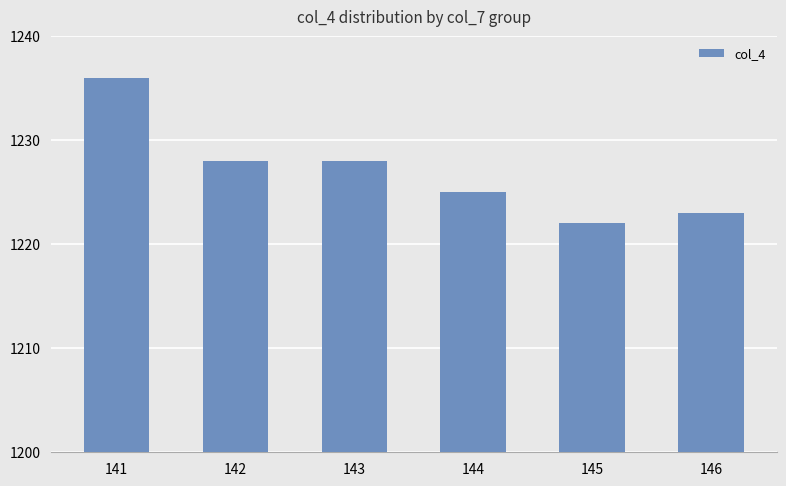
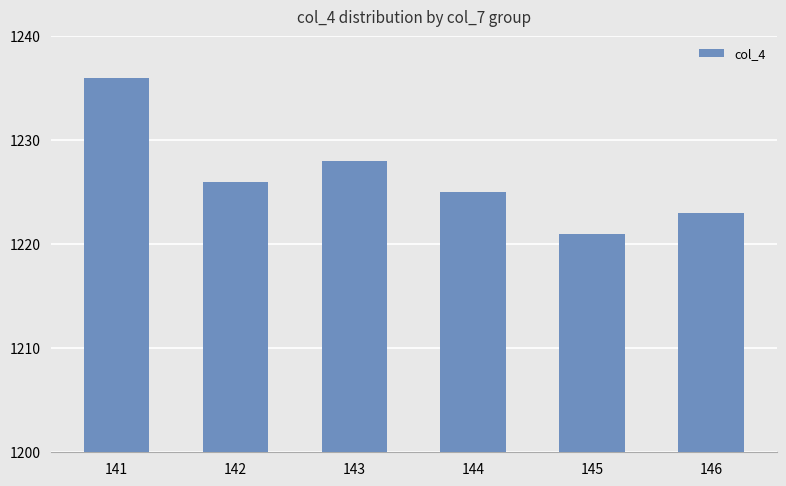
  {
    "141": 1236,
-   "142": 1228,
+   "142": 1226,
    "143": 1228,
    "144": 1225,
-   "145": 1222,
+   "145": 1221,
    "146": 1223
  }
